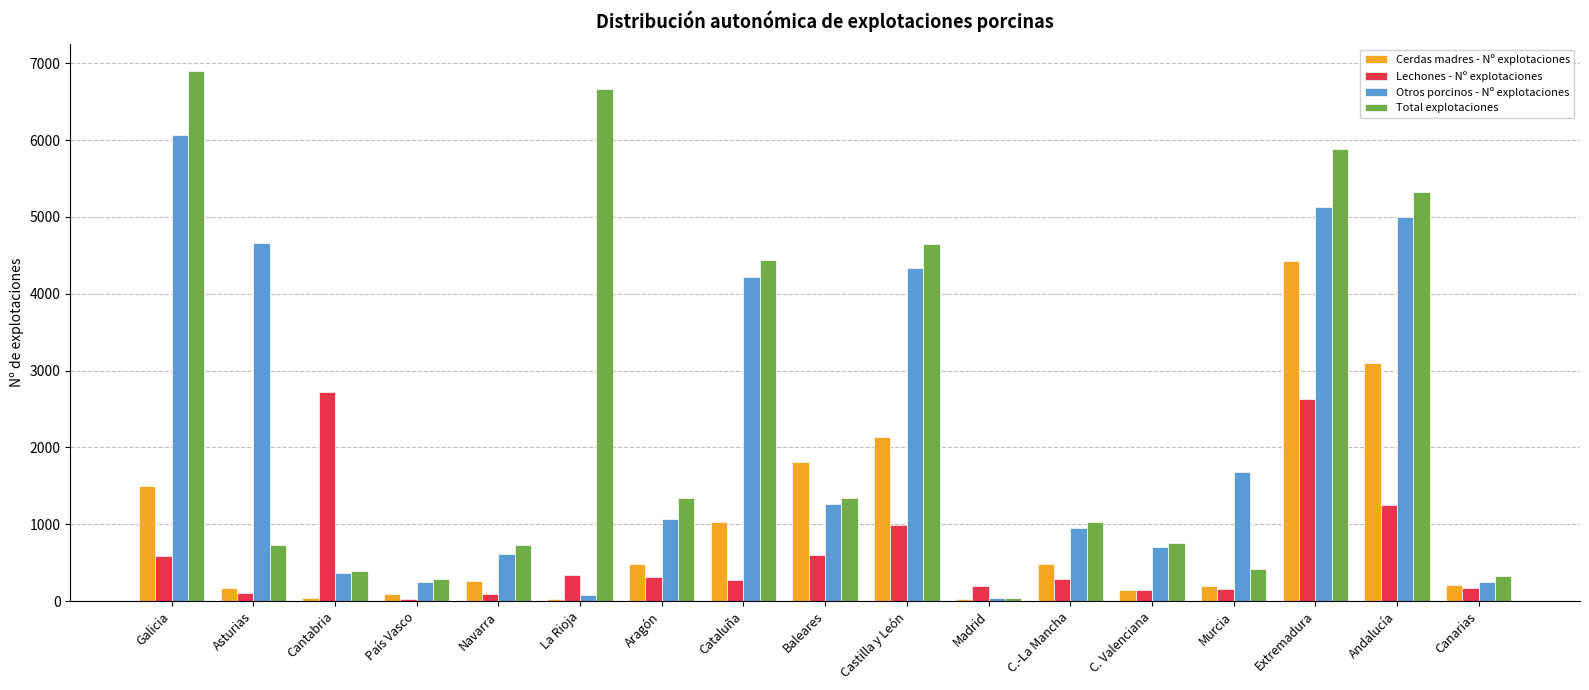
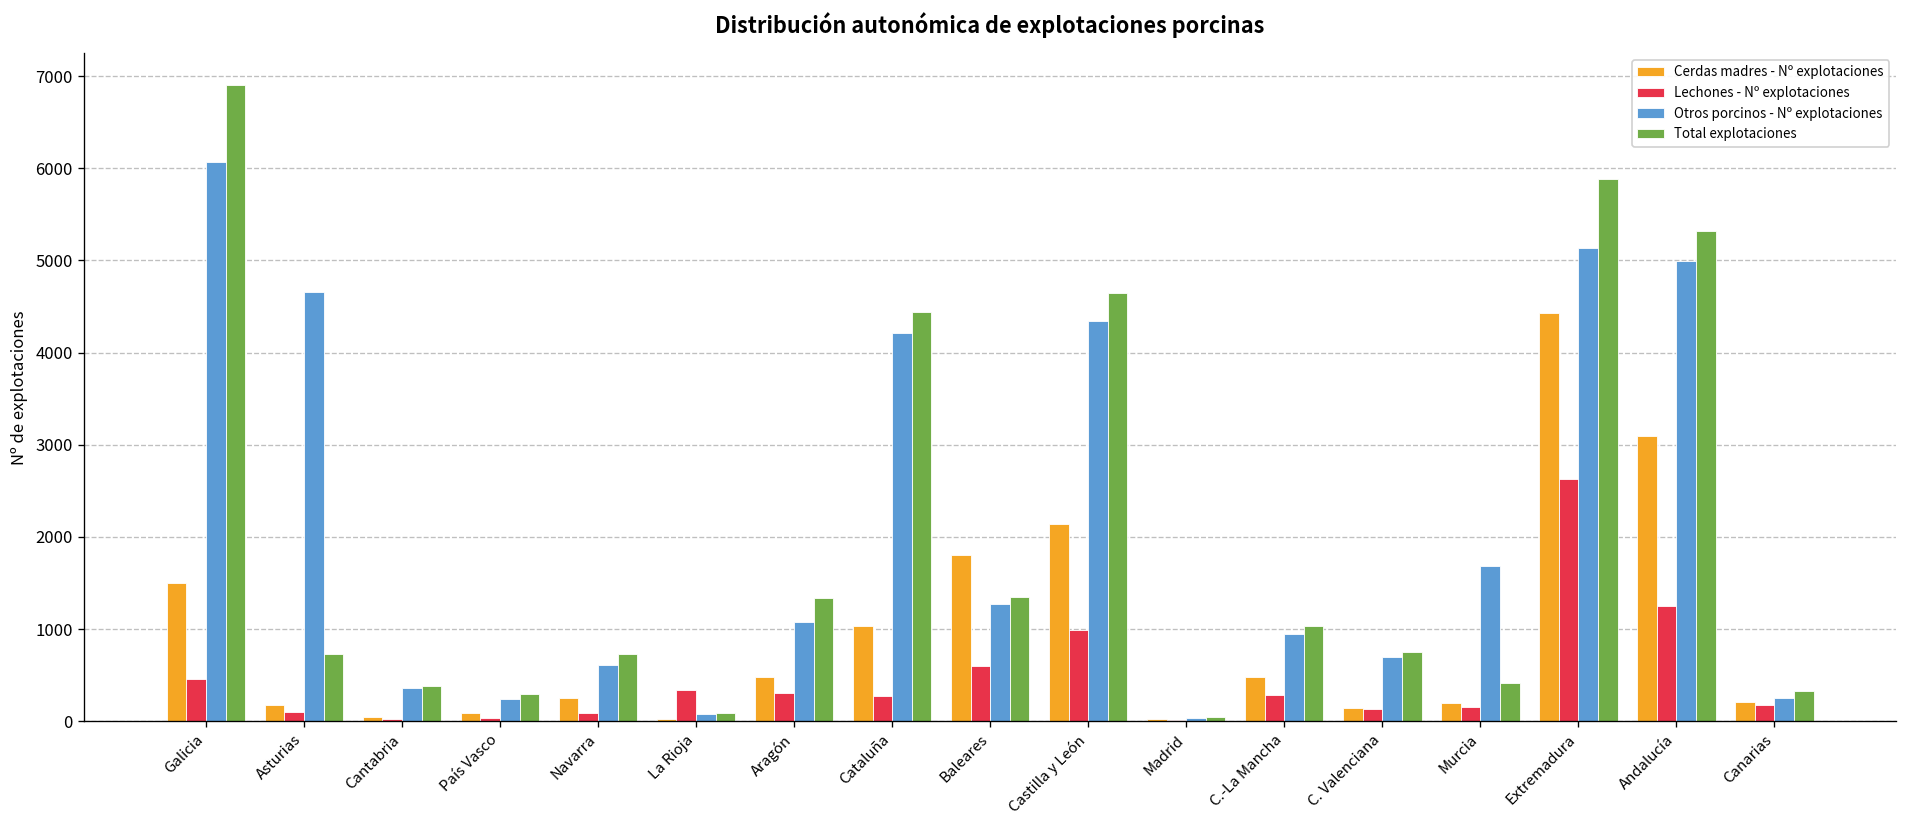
  {
    "Cerdas madres - Nº explotaciones": {
      "Galicia": 1500,
      "Asturias": 200,
      "Cantabria": 0,
      "País Vasco": 100,
      "Navarra": 300,
      "Aragón": 500,
      "Cataluña": 1000,
      "Baleares": 1800,
      "Castilla y León": 2100,
      "C.-La Mancha": 500,
      "C. Valenciana": 100,
      "Murcia": 200,
      "Extremadura": 4400,
      "Andalucía": 3100,
      "Canarias": 200
    },
    "Lechones - Nº explotaciones": {
-     "Galicia": 600,
+     "Galicia": 500,
      "Asturias": 100,
-     "Cantabria": 2700,
+     "Cantabria": 0,
      "Navarra": 100,
      "La Rioja": 300,
      "Aragón": 300,
      "Cataluña": 300,
      "Baleares": 600,
      "Castilla y León": 1000,
-     "Madrid": 200,
+     "Madrid": 0,
      "C.-La Mancha": 300,
      "C. Valenciana": 100,
      "Murcia": 200,
      "Extremadura": 2600,
      "Andalucía": 1300,
      "Canarias": 200
    },
    "Otros porcinos - Nº explotaciones": {
      "Galicia": 6100,
      "Asturias": 4700,
      "Cantabria": 400,
      "País Vasco": 200,
      "Navarra": 600,
      "La Rioja": 100,
      "Aragón": 1100,
      "Cataluña": 4200,
      "Baleares": 1300,
      "Castilla y León": 4300,
      "Madrid": 0,
      "C.-La Mancha": 1000,
      "C. Valenciana": 700,
      "Murcia": 1700,
      "Extremadura": 5100,
      "Andalucía": 5000,
      "Canarias": 200
    },
    "Total explotaciones": {
      "Galicia": 6900,
      "Asturias": 700,
      "Cantabria": 400,
      "País Vasco": 300,
      "Navarra": 700,
-     "La Rioja": 6700,
+     "La Rioja": 100,
      "Aragón": 1300,
      "Cataluña": 4400,
      "Baleares": 1300,
      "Castilla y León": 4600,
      "Madrid": 0,
      "C.-La Mancha": 1000,
      "C. Valenciana": 800,
      "Murcia": 400,
      "Extremadura": 5900,
      "Andalucía": 5300,
      "Canarias": 300
    }
  }
